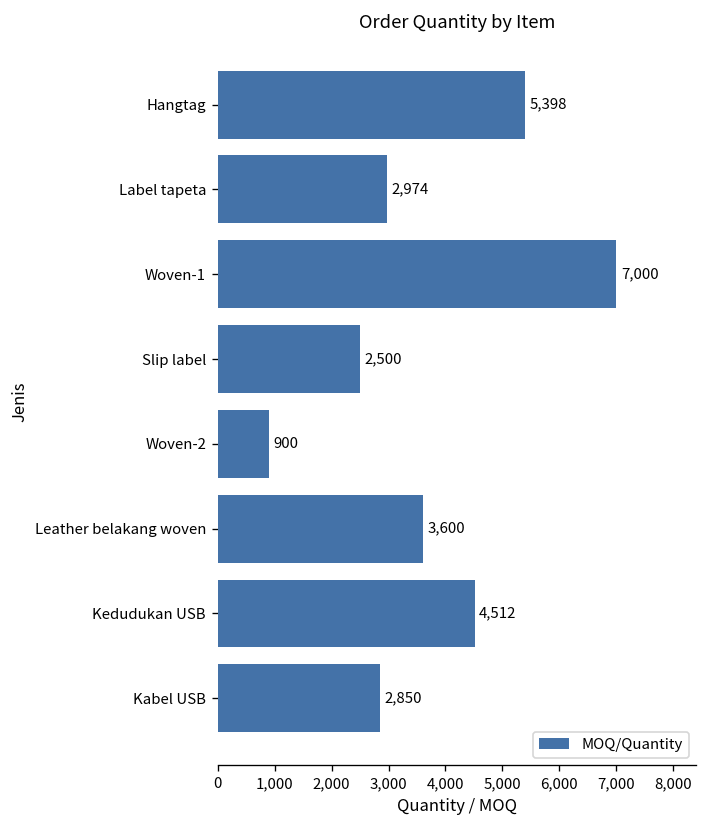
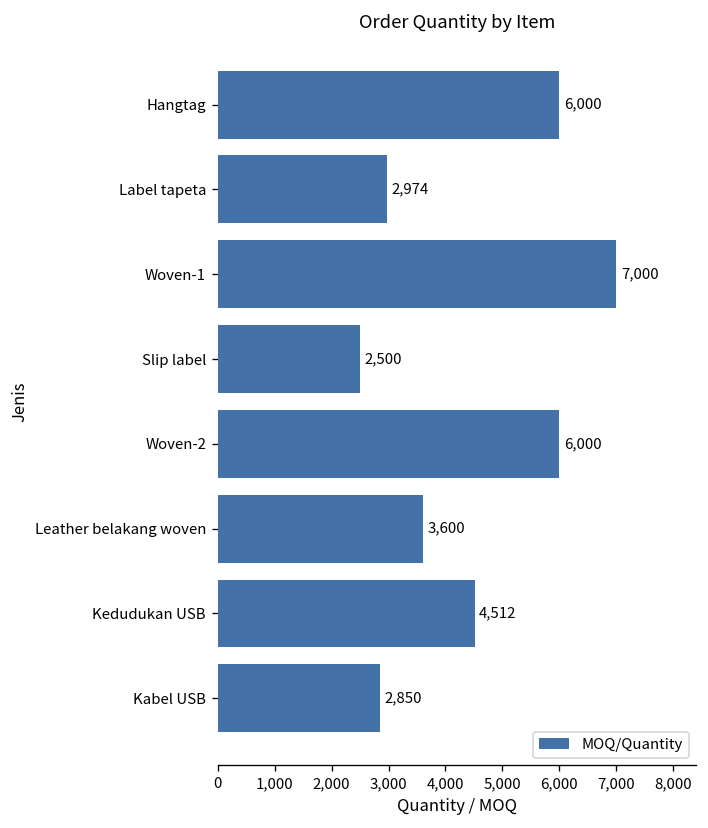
  {
-   "Hangtag": "5,398",
+   "Hangtag": "6,000",
    "Label tapeta": "2,974",
    "Woven-1": "7,000",
    "Slip label": "2,500",
-   "Woven-2": "900",
+   "Woven-2": "6,000",
    "Leather belakang woven": "3,600",
    "Kedudukan USB": "4,512",
    "Kabel USB": "2,850"
  }
